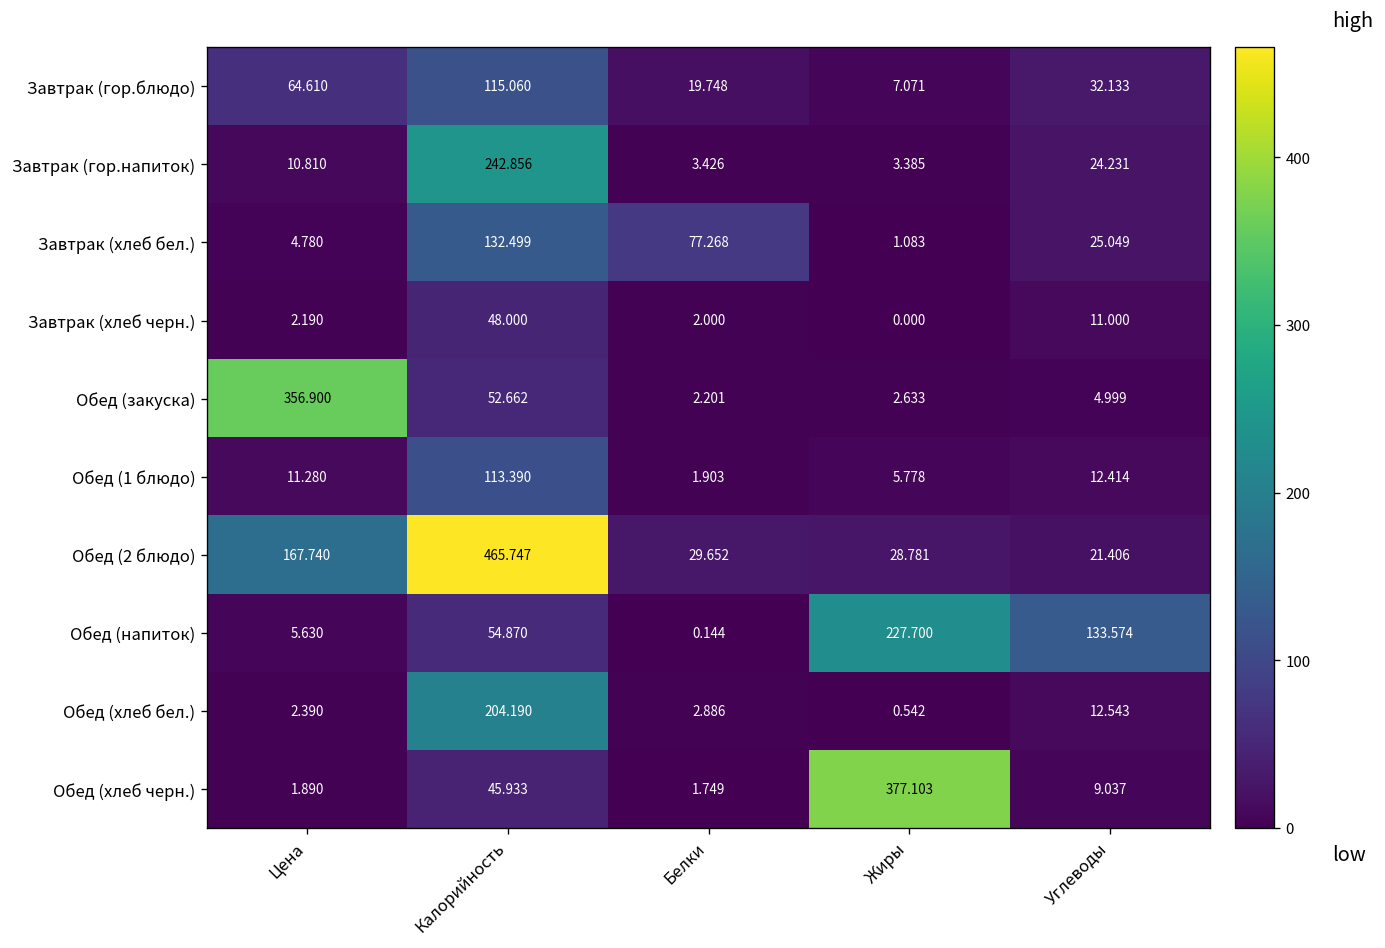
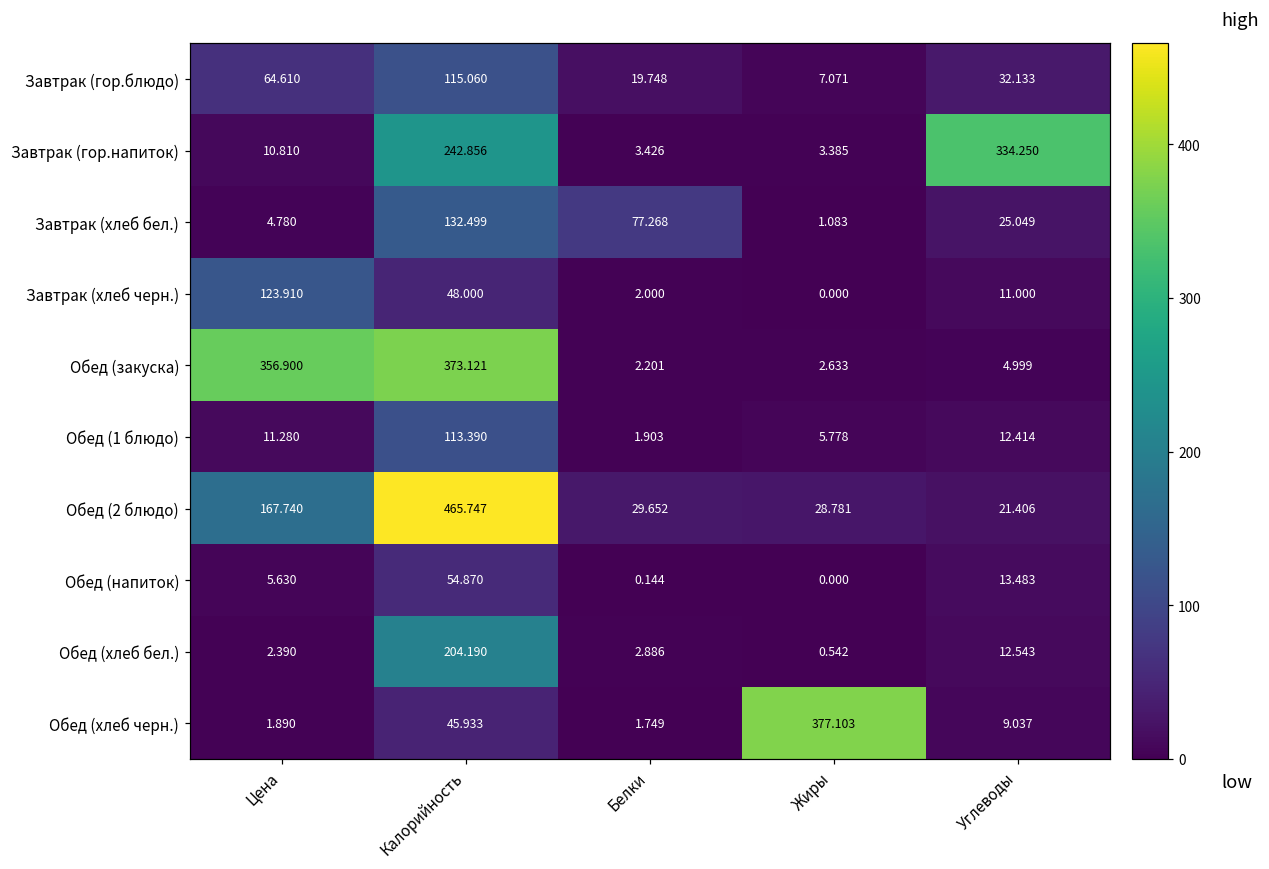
  {
    "Завтрак (гор.блюдо)": {
      "Цена": 64.610,
      "Калорийность": 115.060,
      "Белки": 19.748,
      "Жиры": 7.071,
      "Углеводы": 32.133
    },
    "Завтрак (гор.напиток)": {
      "Цена": 10.810,
      "Калорийность": 242.856,
      "Белки": 3.426,
      "Жиры": 3.385,
-     "Углеводы": 24.231
+     "Углеводы": 334.250
    },
    "Завтрак (хлеб бел.)": {
      "Цена": 4.780,
      "Калорийность": 132.499,
      "Белки": 77.268,
      "Жиры": 1.083,
      "Углеводы": 25.049
    },
    "Завтрак (хлеб черн.)": {
-     "Цена": 2.190,
+     "Цена": 123.910,
      "Калорийность": 48.000,
      "Белки": 2.000,
      "Жиры": 0.000,
      "Углеводы": 11.000
    },
    "Обед (закуска)": {
      "Цена": 356.900,
-     "Калорийность": 52.662,
+     "Калорийность": 373.121,
      "Белки": 2.201,
      "Жиры": 2.633,
      "Углеводы": 4.999
    },
    "Обед (1 блюдо)": {
      "Цена": 11.280,
      "Калорийность": 113.390,
      "Белки": 1.903,
      "Жиры": 5.778,
      "Углеводы": 12.414
    },
    "Обед (2 блюдо)": {
      "Цена": 167.740,
      "Калорийность": 465.747,
      "Белки": 29.652,
      "Жиры": 28.781,
      "Углеводы": 21.406
    },
    "Обед (напиток)": {
      "Цена": 5.630,
      "Калорийность": 54.870,
      "Белки": 0.144,
-     "Жиры": 227.700,
-     "Углеводы": 133.574
+     "Жиры": 0.000,
+     "Углеводы": 13.483
    },
    "Обед (хлеб бел.)": {
      "Цена": 2.390,
      "Калорийность": 204.190,
      "Белки": 2.886,
      "Жиры": 0.542,
      "Углеводы": 12.543
    },
    "Обед (хлеб черн.)": {
      "Цена": 1.890,
      "Калорийность": 45.933,
      "Белки": 1.749,
      "Жиры": 377.103,
      "Углеводы": 9.037
    }
  }
